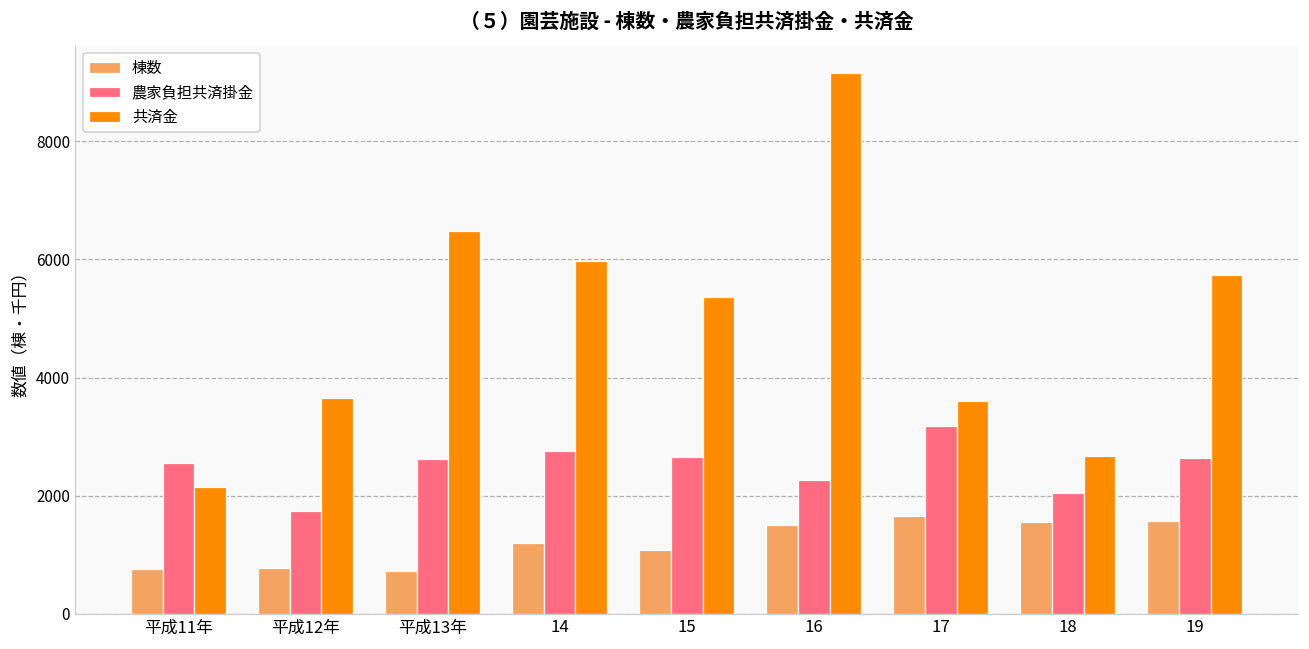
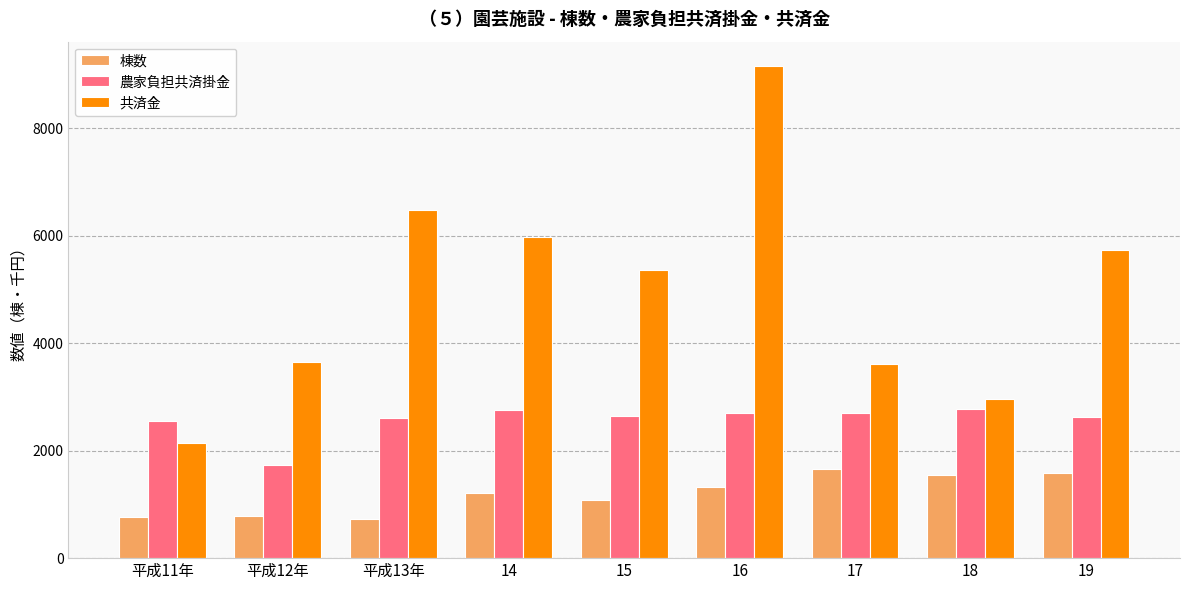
  {
    "棟数": {
      "平成11年": 800,
      "平成12年": 800,
      "平成13年": 700,
      "14": 1200,
      "15": 1100,
-     "16": 1500,
+     "16": 1300,
      "17": 1700,
      "18": 1500,
      "19": 1600
    },
    "農家負担共済掛金": {
      "平成11年": 2500,
      "平成12年": 1700,
      "平成13年": 2600,
      "14": 2800,
      "15": 2700,
-     "16": 2300,
-     "17": 3200,
-     "18": 2000,
+     "16": 2700,
+     "17": 2700,
+     "18": 2800,
      "19": 2600
    },
    "共済金": {
      "平成11年": 2100,
      "平成12年": 3700,
      "平成13年": 6500,
      "14": 6000,
      "15": 5400,
      "16": 9200,
      "17": 3600,
-     "18": 2700,
+     "18": 3000,
      "19": 5700
    }
  }
